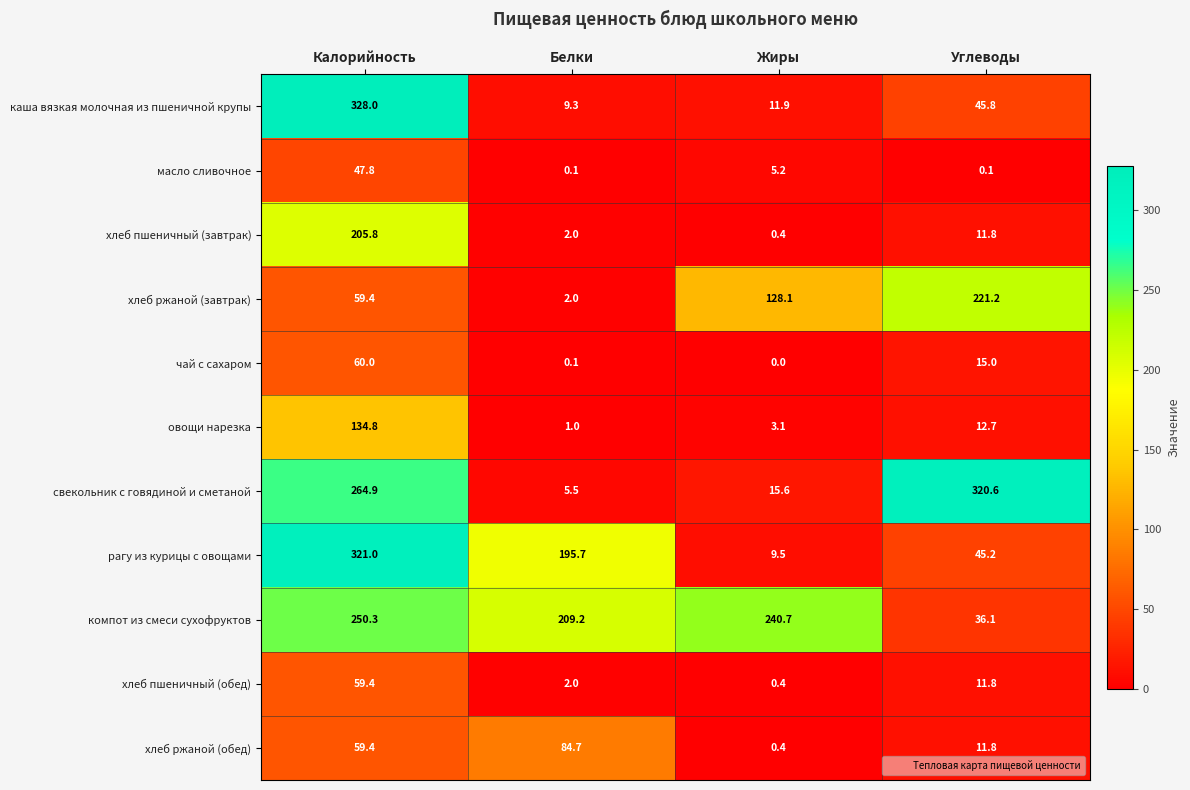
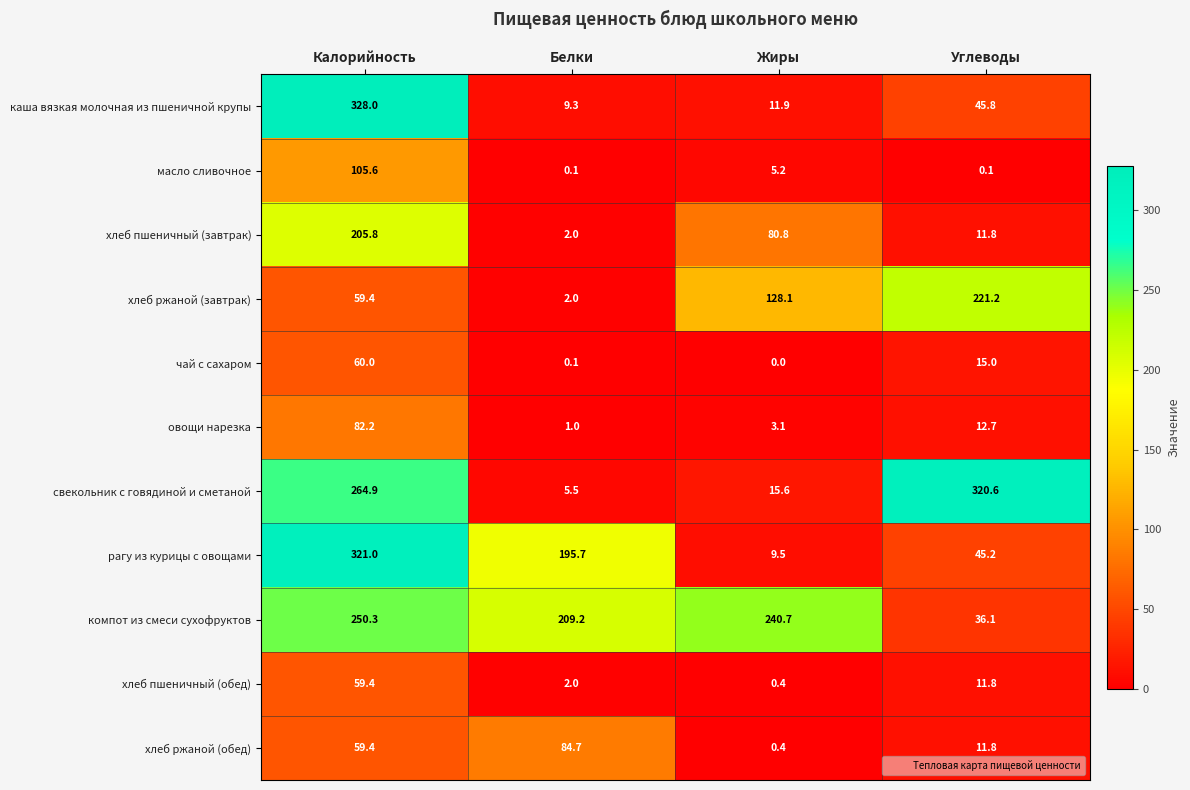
  {
    "каша вязкая молочная из пшеничной крупы": {
      "Калорийность": 328.0,
      "Белки": 9.3,
      "Жиры": 11.9,
      "Углеводы": 45.8
    },
    "масло сливочное": {
-     "Калорийность": 47.8,
+     "Калорийность": 105.6,
      "Белки": 0.1,
      "Жиры": 5.2,
      "Углеводы": 0.1
    },
    "хлеб пшеничный (завтрак)": {
      "Калорийность": 205.8,
      "Белки": 2.0,
-     "Жиры": 0.4,
+     "Жиры": 80.8,
      "Углеводы": 11.8
    },
    "хлеб ржаной (завтрак)": {
      "Калорийность": 59.4,
      "Белки": 2.0,
      "Жиры": 128.1,
      "Углеводы": 221.2
    },
    "чай с сахаром": {
      "Калорийность": 60.0,
      "Белки": 0.1,
      "Жиры": 0.0,
      "Углеводы": 15.0
    },
    "овощи нарезка": {
-     "Калорийность": 134.8,
+     "Калорийность": 82.2,
      "Белки": 1.0,
      "Жиры": 3.1,
      "Углеводы": 12.7
    },
    "свекольник с говядиной и сметаной": {
      "Калорийность": 264.9,
      "Белки": 5.5,
      "Жиры": 15.6,
      "Углеводы": 320.6
    },
    "рагу из курицы с овощами": {
      "Калорийность": 321.0,
      "Белки": 195.7,
      "Жиры": 9.5,
      "Углеводы": 45.2
    },
    "компот из смеси сухофруктов": {
      "Калорийность": 250.3,
      "Белки": 209.2,
      "Жиры": 240.7,
      "Углеводы": 36.1
    },
    "хлеб пшеничный (обед)": {
      "Калорийность": 59.4,
      "Белки": 2.0,
      "Жиры": 0.4,
      "Углеводы": 11.8
    },
    "хлеб ржаной (обед)": {
      "Калорийность": 59.4,
      "Белки": 84.7,
      "Жиры": 0.4,
      "Углеводы": 11.8
    }
  }
